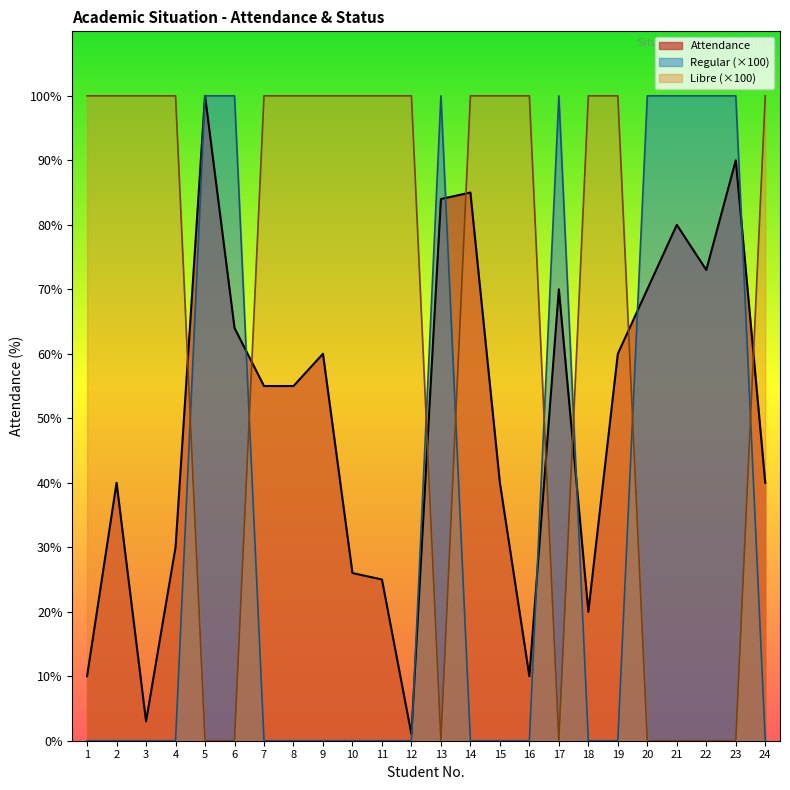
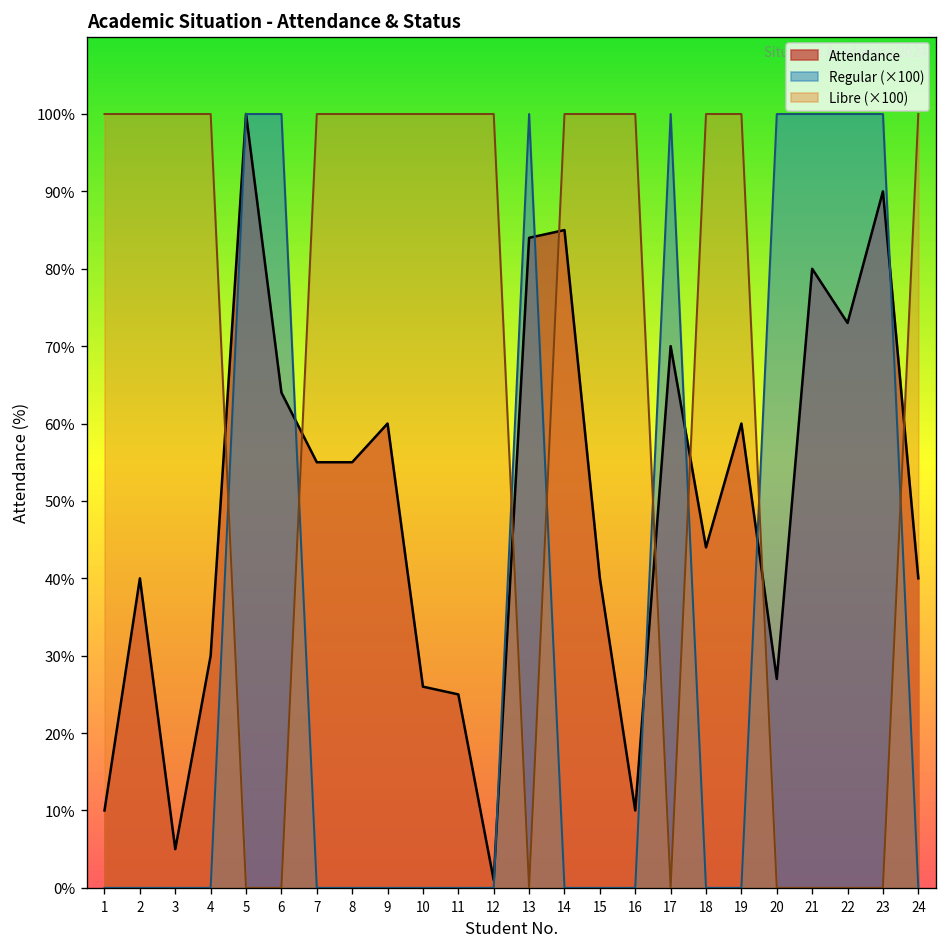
  {
    "Attendance": {
      "1": "10%",
      "2": "40%",
-     "3": "3%",
+     "3": "5%",
      "4": "30%",
      "6": "64%",
      "7": "55%",
      "8": "55%",
      "9": "60%",
      "10": "26%",
      "11": "25%",
      "12": "1%",
      "13": "84%",
      "14": "85%",
      "15": "40%",
      "16": "10%",
      "17": "70%",
-     "18": "20%",
+     "18": "44%",
      "19": "60%",
-     "20": "70%",
+     "20": "27%",
      "21": "80%",
      "22": "73%",
      "23": "90%",
      "24": "40%"
    },
    "Regular (×100)": {
      "1": "0%",
      "2": "0%",
      "3": "0%",
      "4": "0%",
      "6": "100%",
      "7": "0%",
      "8": "0%",
      "9": "0%",
      "10": "0%",
      "11": "0%",
      "12": "0%",
      "13": "100%",
      "14": "0%",
      "15": "0%",
      "16": "0%",
      "17": "100%",
      "18": "0%",
      "19": "0%",
      "20": "100%",
      "21": "100%",
      "22": "100%",
      "23": "100%",
      "24": "0%"
    },
    "Libre (×100)": {
      "1": "100%",
      "2": "100%",
      "3": "100%",
      "4": "100%",
      "5": "0%",
      "6": "0%",
      "7": "100%",
      "8": "100%",
      "9": "100%",
      "10": "100%",
      "11": "100%",
      "12": "100%",
      "13": "0%",
      "14": "100%",
      "15": "100%",
      "16": "100%",
      "17": "0%",
      "18": "100%",
      "19": "100%",
      "20": "0%",
      "21": "0%",
      "22": "0%",
      "23": "0%",
      "24": "100%"
    }
  }
